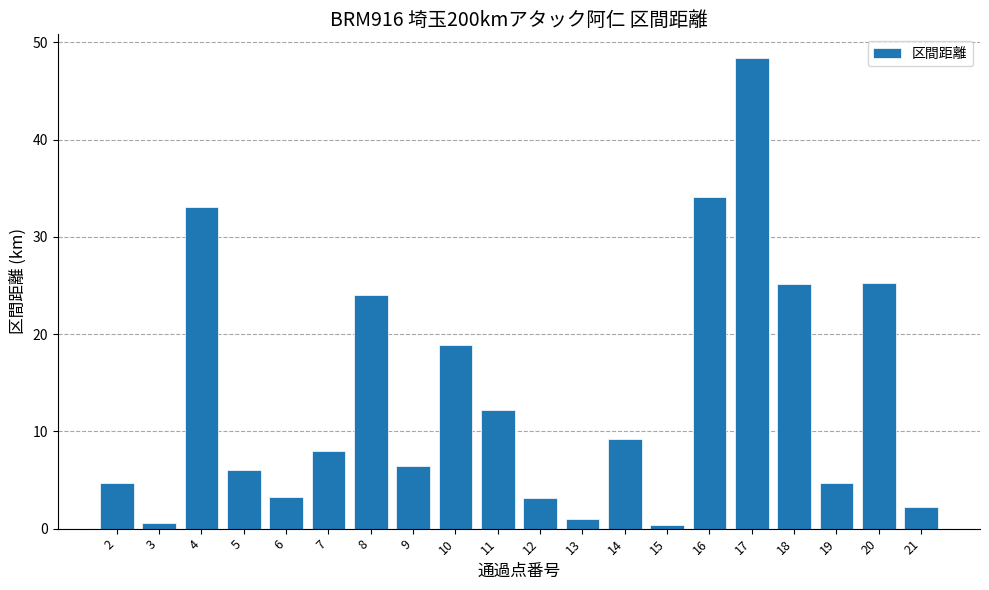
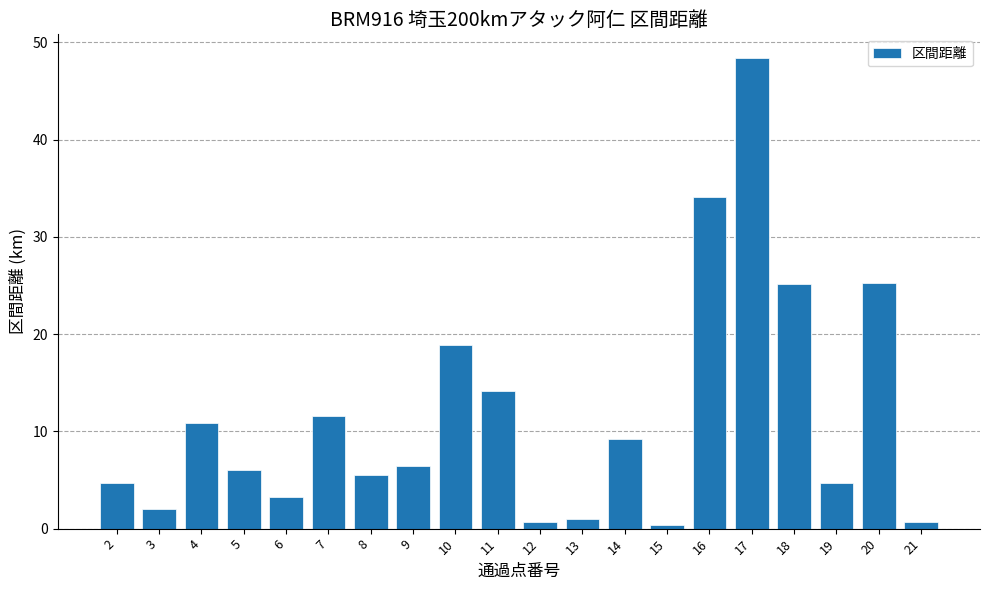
  {
    "2": 5,
-   "3": 1,
-   "4": 33,
+   "3": 2,
+   "4": 11,
    "5": 6,
    "6": 3,
-   "7": 8,
-   "8": 24,
+   "7": 12,
+   "8": 6,
    "9": 6,
    "10": 19,
-   "11": 12,
-   "12": 3,
+   "11": 14,
+   "12": 1,
    "13": 1,
    "14": 9,
    "15": 0,
    "16": 34,
    "17": 48,
    "18": 25,
    "19": 5,
    "20": 25,
-   "21": 2
+   "21": 1
  }
